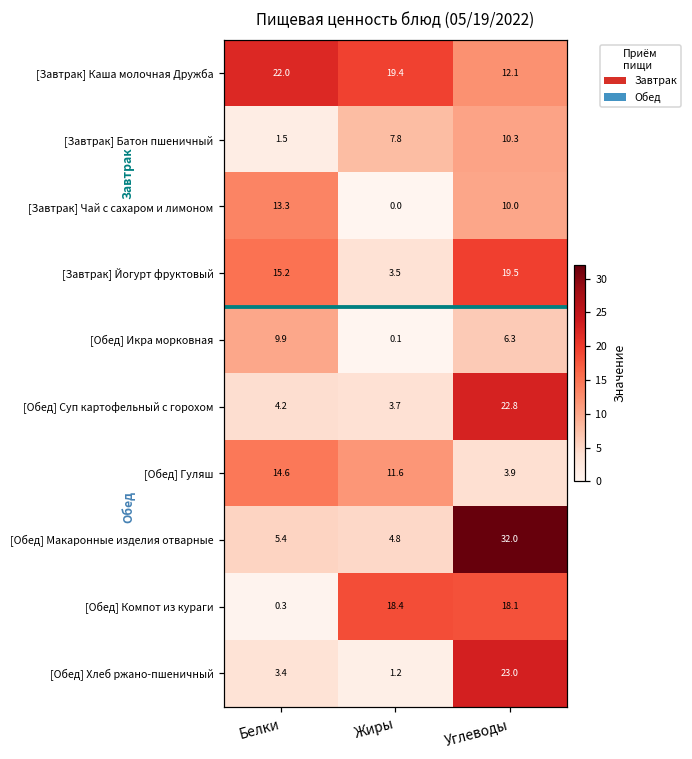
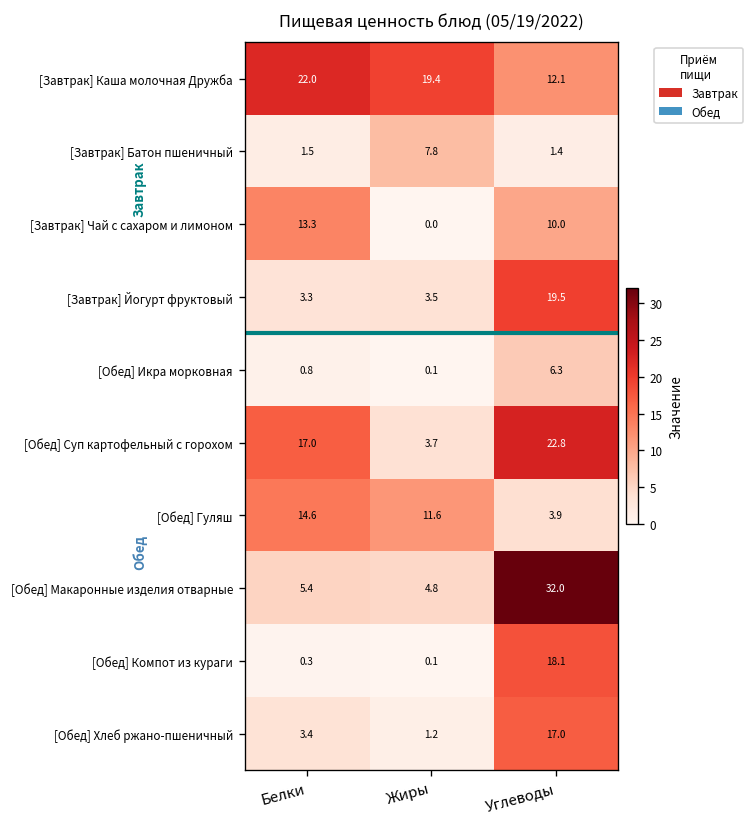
  {
    "[Завтрак] Каша молочная Дружба": {
      "Белки": 22.0,
      "Жиры": 19.4,
      "Углеводы": 12.1
    },
    "[Завтрак] Батон пшеничный": {
      "Белки": 1.5,
      "Жиры": 7.8,
-     "Углеводы": 10.3
+     "Углеводы": 1.4
    },
    "[Завтрак] Чай с сахаром и лимоном": {
      "Белки": 13.3,
      "Жиры": 0.0,
      "Углеводы": 10.0
    },
    "[Завтрак] Йогурт фруктовый": {
-     "Белки": 15.2,
+     "Белки": 3.3,
      "Жиры": 3.5,
      "Углеводы": 19.5
    },
    "[Обед] Икра морковная": {
-     "Белки": 9.9,
+     "Белки": 0.8,
      "Жиры": 0.1,
      "Углеводы": 6.3
    },
    "[Обед] Суп картофельный с горохом": {
-     "Белки": 4.2,
+     "Белки": 17.0,
      "Жиры": 3.7,
      "Углеводы": 22.8
    },
    "[Обед] Гуляш": {
      "Белки": 14.6,
      "Жиры": 11.6,
      "Углеводы": 3.9
    },
    "[Обед] Макаронные изделия отварные": {
      "Белки": 5.4,
      "Жиры": 4.8,
      "Углеводы": 32.0
    },
    "[Обед] Компот из кураги": {
      "Белки": 0.3,
-     "Жиры": 18.4,
+     "Жиры": 0.1,
      "Углеводы": 18.1
    },
    "[Обед] Хлеб ржано-пшеничный": {
      "Белки": 3.4,
      "Жиры": 1.2,
-     "Углеводы": 23.0
+     "Углеводы": 17.0
    }
  }
